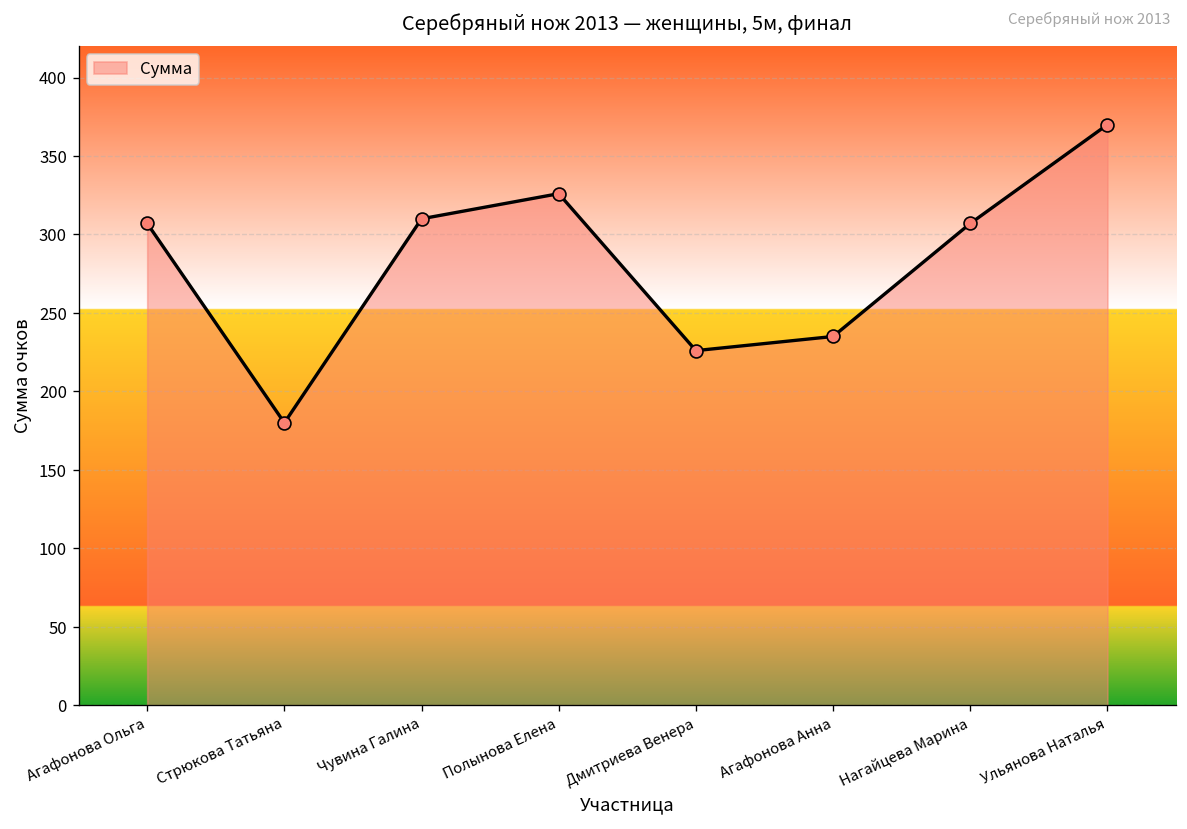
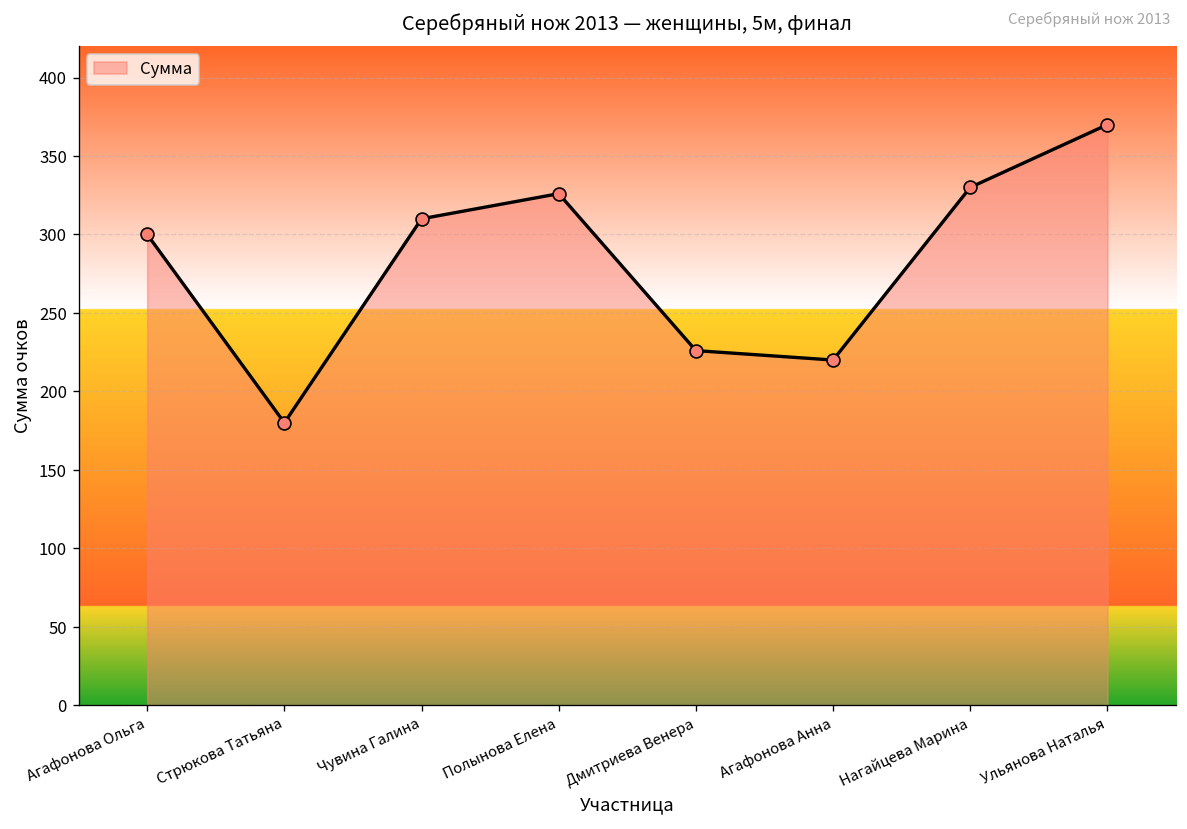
  {
-   "Агафонова Ольга": 307,
+   "Агафонова Ольга": 300,
    "Стрюкова Татьяна": 180,
    "Чувина Галина": 310,
    "Полынова Елена": 326,
    "Дмитриева Венера": 226,
-   "Агафонова Анна": 235,
-   "Нагайцева Марина": 307,
+   "Агафонова Анна": 220,
+   "Нагайцева Марина": 330,
    "Ульянова Наталья": 370
  }
